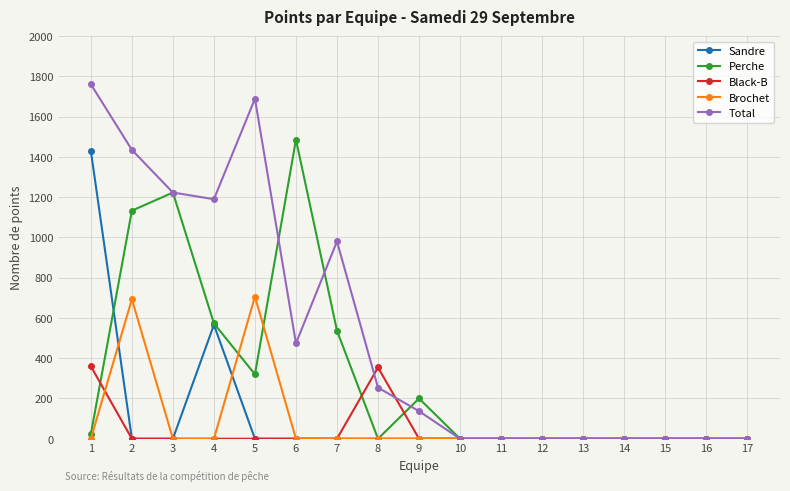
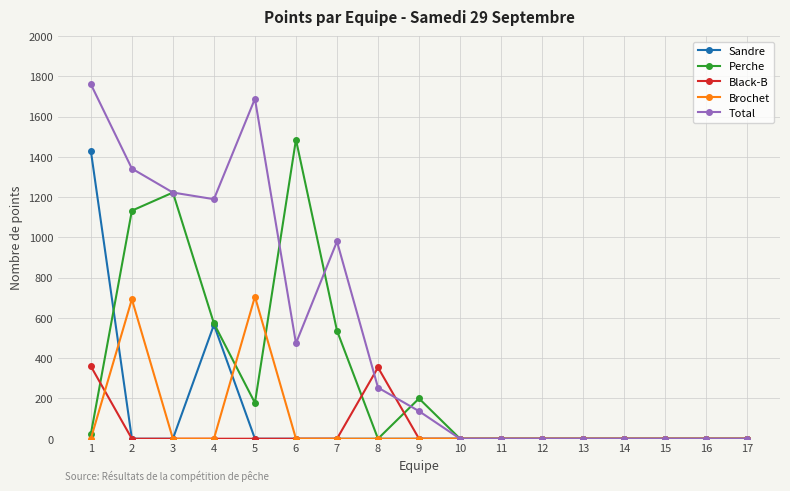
  {
    "Sandre": {
      "1": 1430
    },
    "Perche": {
      "1": 20,
      "2": 1130,
-     "5": 320,
+     "5": 180,
      "6": 1490,
      "7": 540,
      "9": 200
    },
    "Black-B": {
      "1": 360,
      "8": 350
    },
    "Brochet": {
      "1": 0,
      "2": 690,
      "5": 710
    },
    "Total": {
      "1": 1760,
-     "2": 1440,
+     "2": 1340,
      "4": 1190,
      "5": 1690,
      "6": 470,
      "7": 980,
      "8": 250,
      "9": 140
    }
  }
